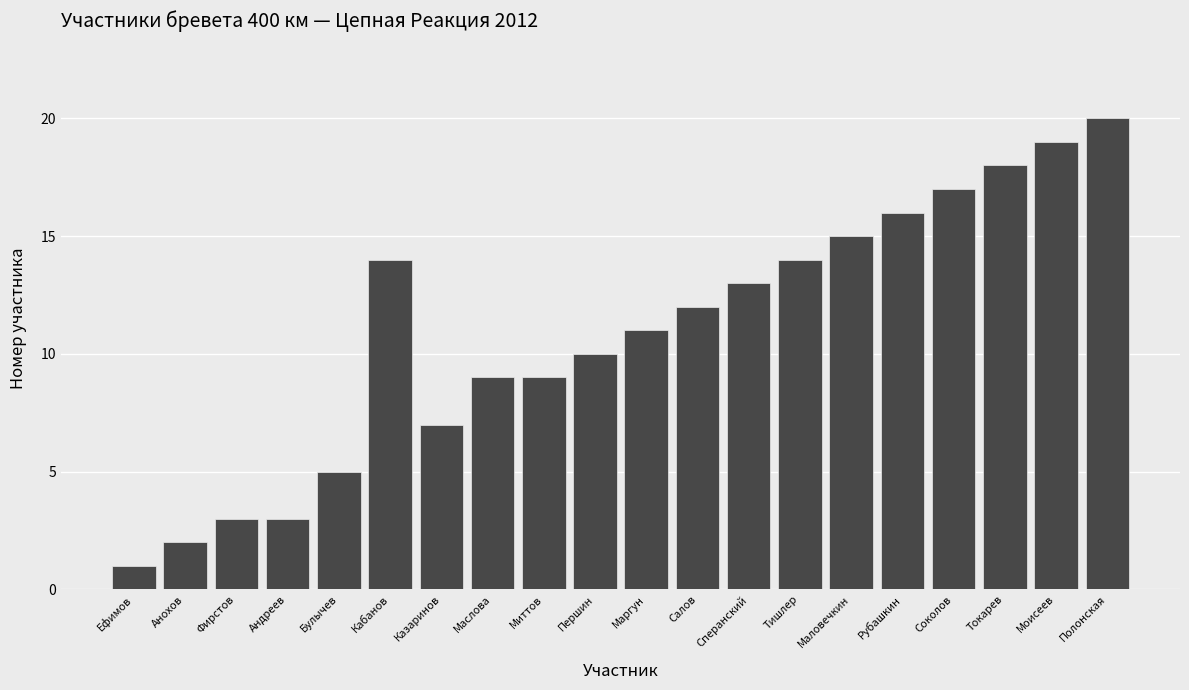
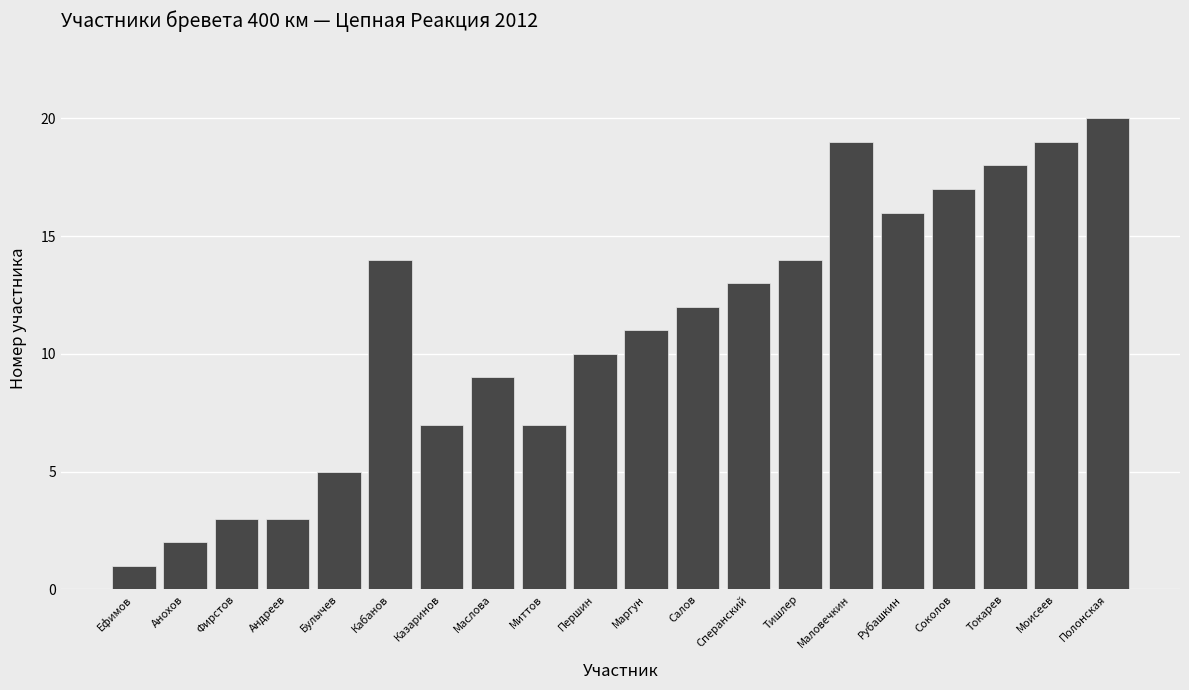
  {
    "Ефимов": 1,
    "Анохов": 2,
    "Фирстов": 3,
    "Андреев": 3,
    "Булычев": 5,
    "Кабанов": 14,
    "Казаринов": 7,
    "Маслова": 9,
-   "Миттов": 9,
+   "Миттов": 7,
    "Першин": 10,
    "Маргун": 11,
    "Салов": 12,
    "Сперанский": 13,
    "Тишлер": 14,
-   "Маловечкин": 15,
+   "Маловечкин": 19,
    "Рубашкин": 16,
    "Соколов": 17,
    "Токарев": 18,
    "Моисеев": 19,
    "Полонская": 20
  }
